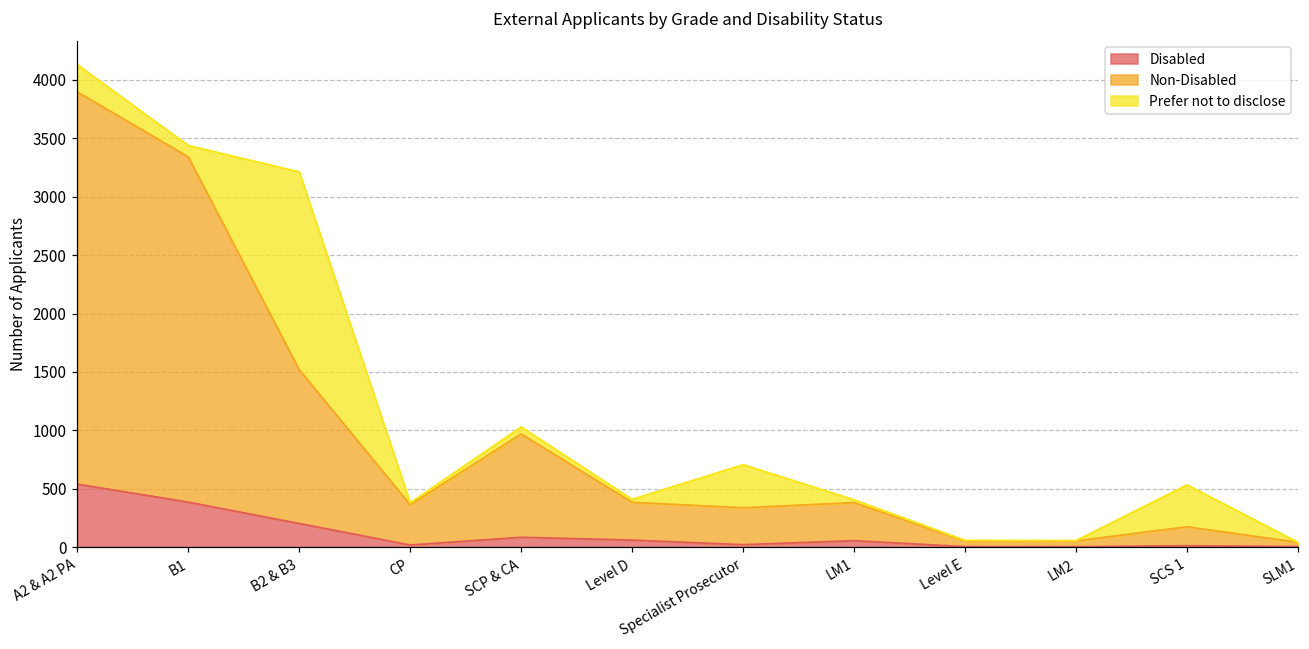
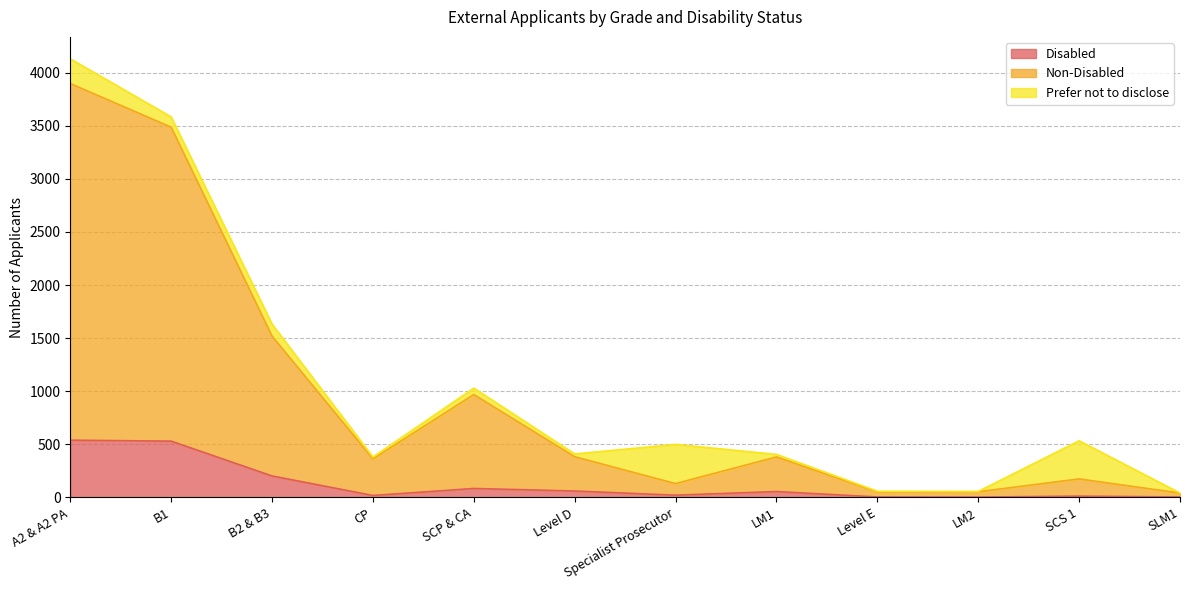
  {
    "Disabled": {
      "A2 & A2 PA": 540,
-     "B1": 390,
+     "B1": 530,
      "B2 & B3": 200,
      "CP": 20,
      "SCP & CA": 80,
      "Level D": 60,
      "Specialist Prosecutor": 20,
      "LM1": 60,
      "Level E": 0,
      "LM2": 0,
      "SCS 1": 10,
      "SLM1": 0
    },
    "Non-Disabled": {
      "A2 & A2 PA": 3360,
      "B1": 2960,
      "B2 & B3": 1320,
      "SCP & CA": 890,
      "Level D": 320,
-     "Specialist Prosecutor": 320,
+     "Specialist Prosecutor": 110,
      "SCS 1": 160
    },
    "Prefer not to disclose": {
      "A2 & A2 PA": 230,
      "B1": 100,
-     "B2 & B3": 1690,
+     "B2 & B3": 110,
      "SCP & CA": 60,
      "Level D": 30,
      "Specialist Prosecutor": 370,
      "SCS 1": 360
    }
  }
